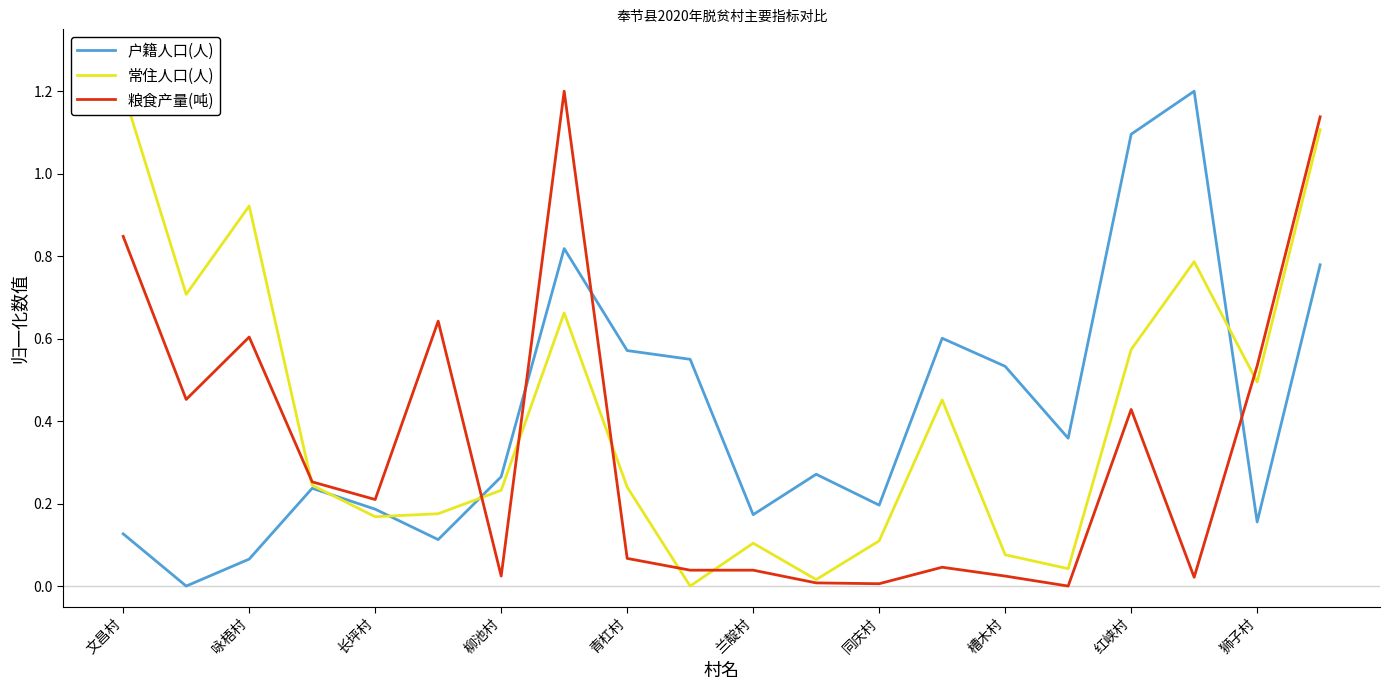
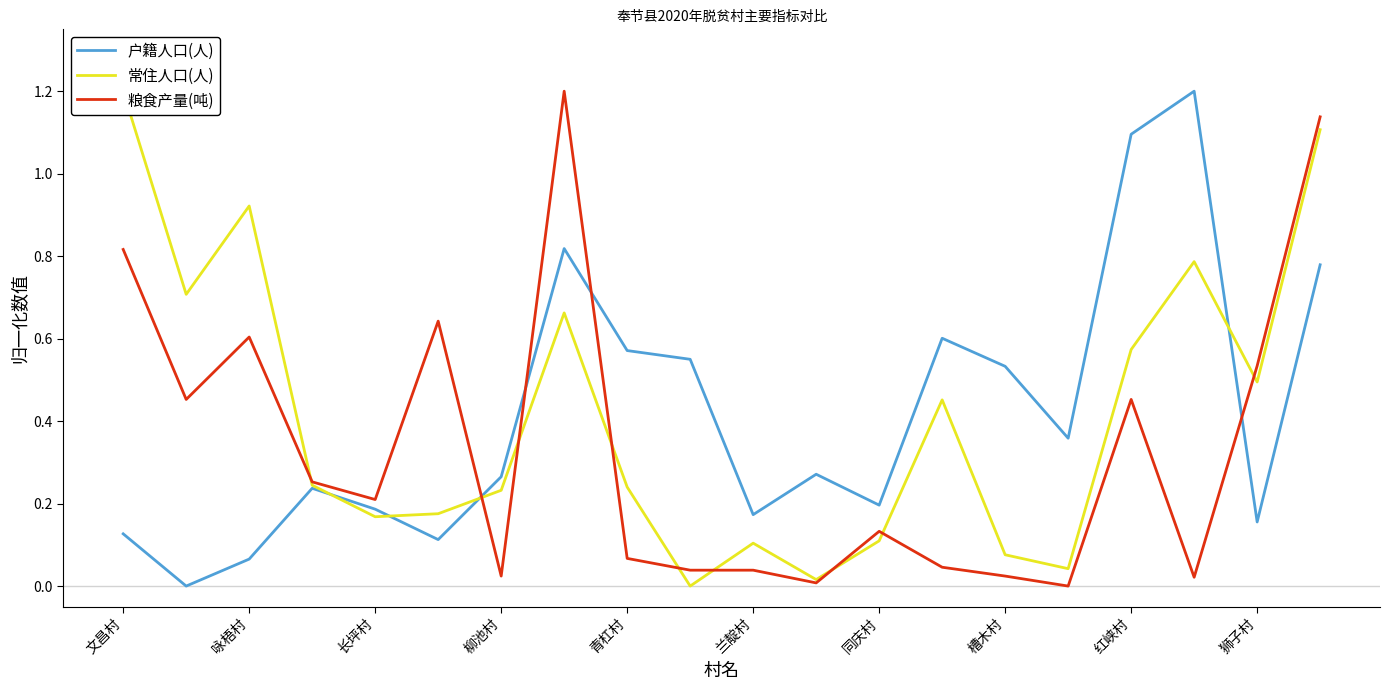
  {
    "户籍人口(人)": {
      "文昌村": 0.13,
      "咏梧村": 0.07,
      "长坪村": 0.19,
      "柳池村": 0.27,
      "青杠村": 0.57,
      "兰靛村": 0.17,
      "同庆村": 0.20,
      "槽木村": 0.53,
      "红峡村": 1.10,
      "狮子村": 0.16
    },
    "常住人口(人)": {
      "咏梧村": 0.92,
      "长坪村": 0.17,
      "柳池村": 0.23,
      "青杠村": 0.24,
      "兰靛村": 0.10,
      "同庆村": 0.11,
      "槽木村": 0.08,
      "红峡村": 0.57,
      "狮子村": 0.49
    },
    "粮食产量(吨)": {
-     "文昌村": 0.85,
+     "文昌村": 0.82,
      "咏梧村": 0.60,
      "长坪村": 0.21,
      "柳池村": 0.02,
      "青杠村": 0.07,
      "兰靛村": 0.04,
-     "同庆村": 0.01,
+     "同庆村": 0.13,
      "槽木村": 0.02,
-     "红峡村": 0.43,
+     "红峡村": 0.45,
      "狮子村": 0.53
    }
  }
